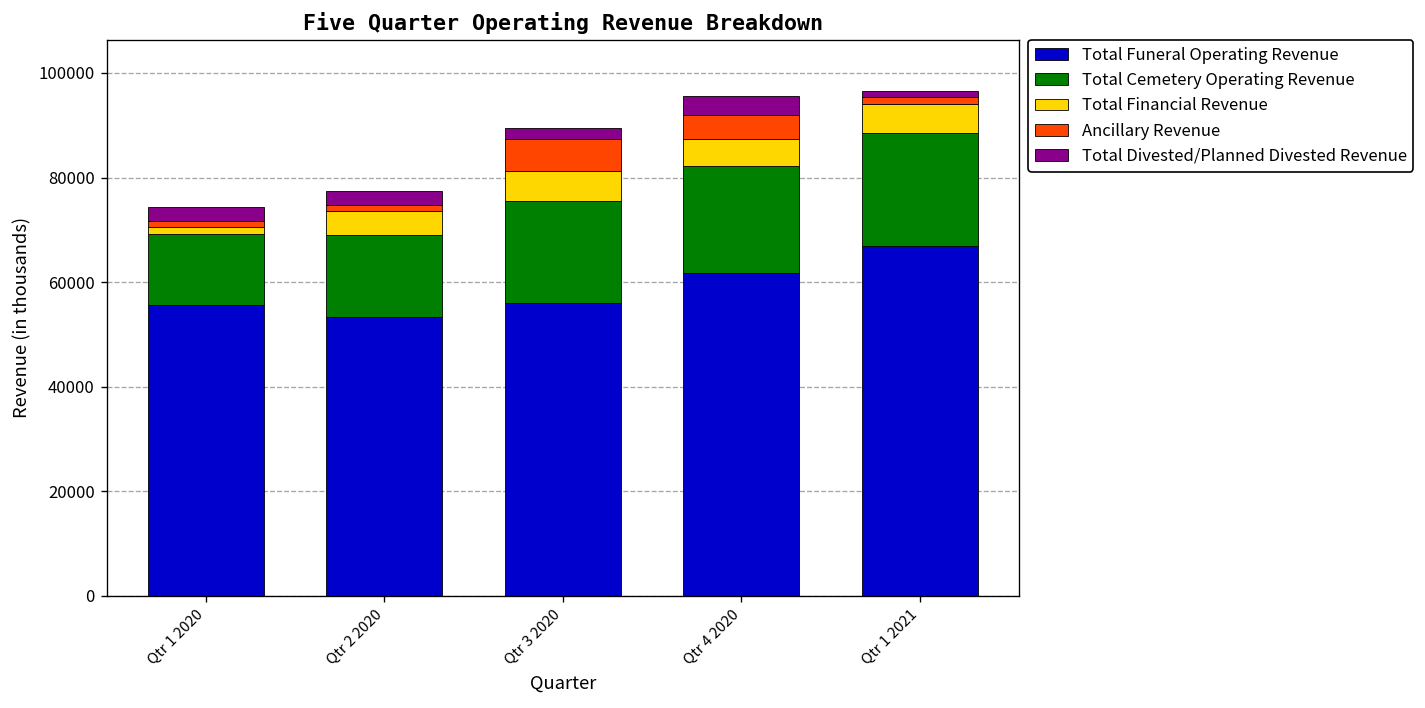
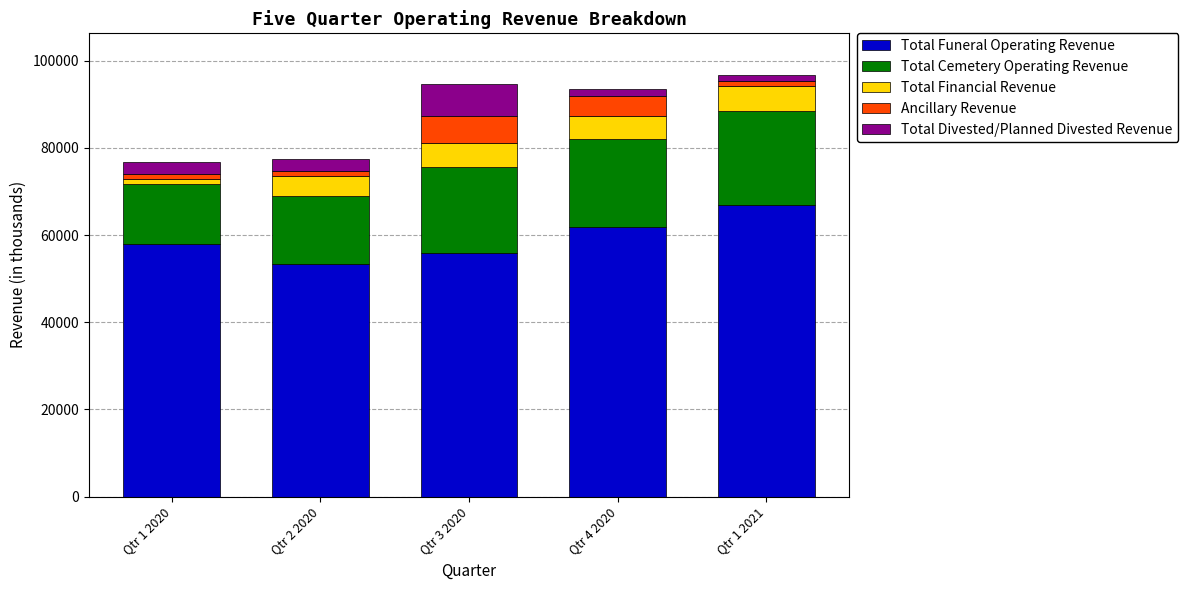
  {
    "Total Funeral Operating Revenue": {
-     "Qtr 1 2020": 56000,
+     "Qtr 1 2020": 58000,
      "Qtr 2 2020": 53000,
      "Qtr 3 2020": 56000,
      "Qtr 4 2020": 62000,
      "Qtr 1 2021": 67000
    },
    "Total Cemetery Operating Revenue": {
      "Qtr 1 2020": 14000,
      "Qtr 2 2020": 16000,
      "Qtr 3 2020": 20000,
      "Qtr 4 2020": 20000,
      "Qtr 1 2021": 22000
    },
    "Total Financial Revenue": {
      "Qtr 1 2020": 1000,
      "Qtr 2 2020": 5000,
      "Qtr 3 2020": 6000,
      "Qtr 4 2020": 5000,
      "Qtr 1 2021": 6000
    },
    "Ancillary Revenue": {
      "Qtr 1 2020": 1000,
      "Qtr 2 2020": 1000,
      "Qtr 3 2020": 6000,
      "Qtr 4 2020": 5000,
      "Qtr 1 2021": 1000
    },
    "Total Divested/Planned Divested Revenue": {
      "Qtr 1 2020": 3000,
      "Qtr 2 2020": 3000,
-     "Qtr 3 2020": 2000,
-     "Qtr 4 2020": 4000,
+     "Qtr 3 2020": 7000,
+     "Qtr 4 2020": 2000,
      "Qtr 1 2021": 1000
    }
  }
